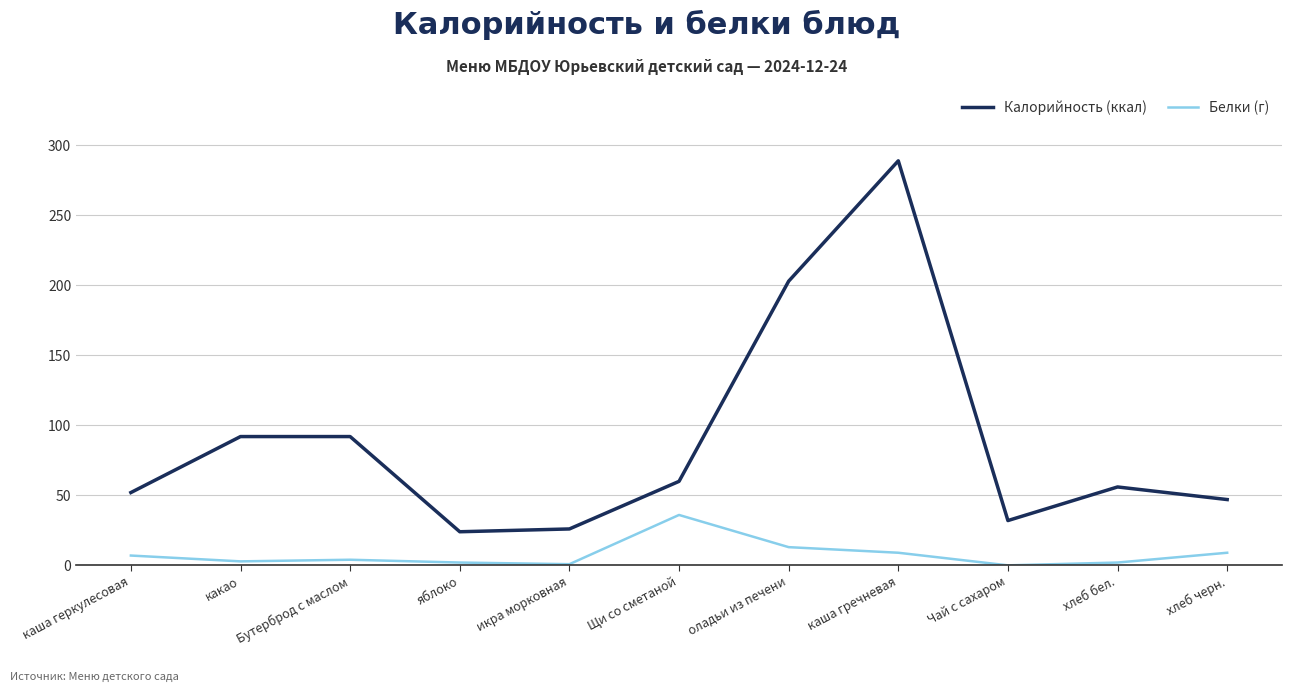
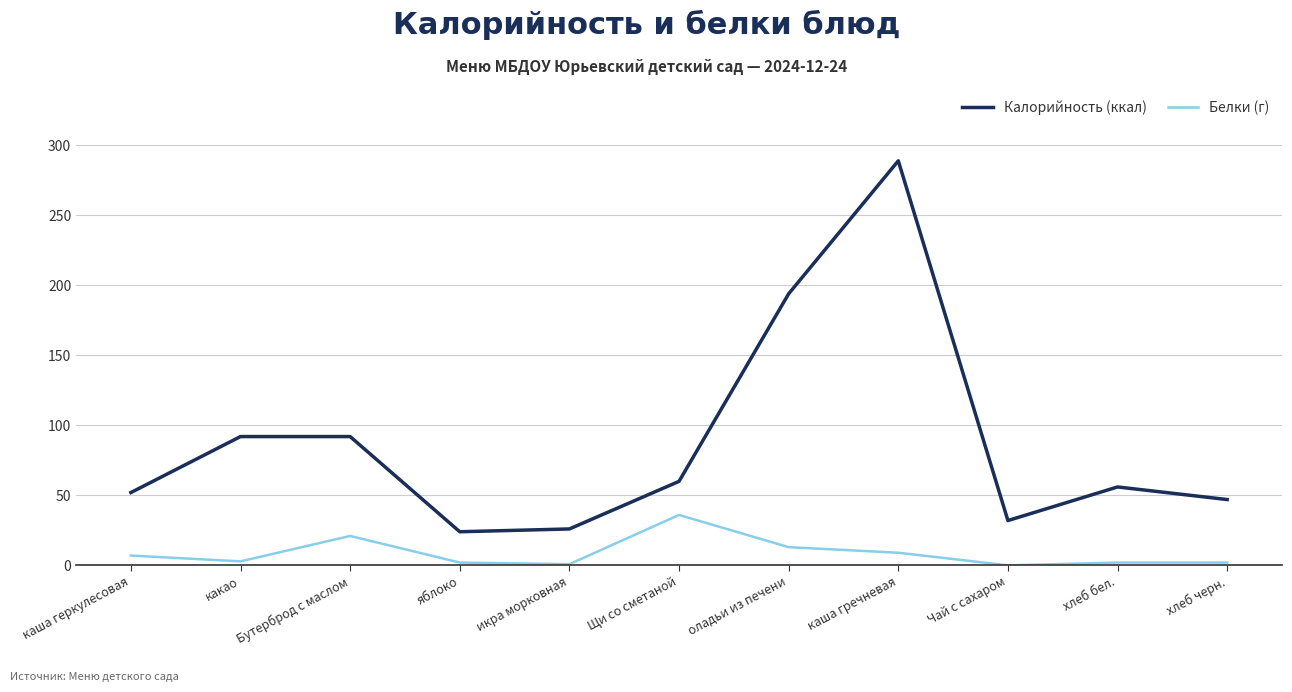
  {
    "Калорийность (ккал)": {
      "каша геркулесовая": 52,
      "какао": 92,
      "Бутерброд с маслом": 92,
      "яблоко": 24,
      "икра морковная": 26,
      "Щи со сметаной": 60,
-     "оладьи из печени": 203,
+     "оладьи из печени": 194,
      "каша гречневая": 289,
      "Чай с сахаром": 32,
      "хлеб бел.": 56,
      "хлеб черн.": 47
    },
    "Белки (г)": {
      "каша геркулесовая": 7,
      "какао": 3,
-     "Бутерброд с маслом": 4,
+     "Бутерброд с маслом": 21,
      "яблоко": 2,
      "икра морковная": 1,
      "Щи со сметаной": 36,
      "оладьи из печени": 13,
      "каша гречневая": 9,
      "Чай с сахаром": 0,
      "хлеб бел.": 2,
-     "хлеб черн.": 9
+     "хлеб черн.": 2
    }
  }
